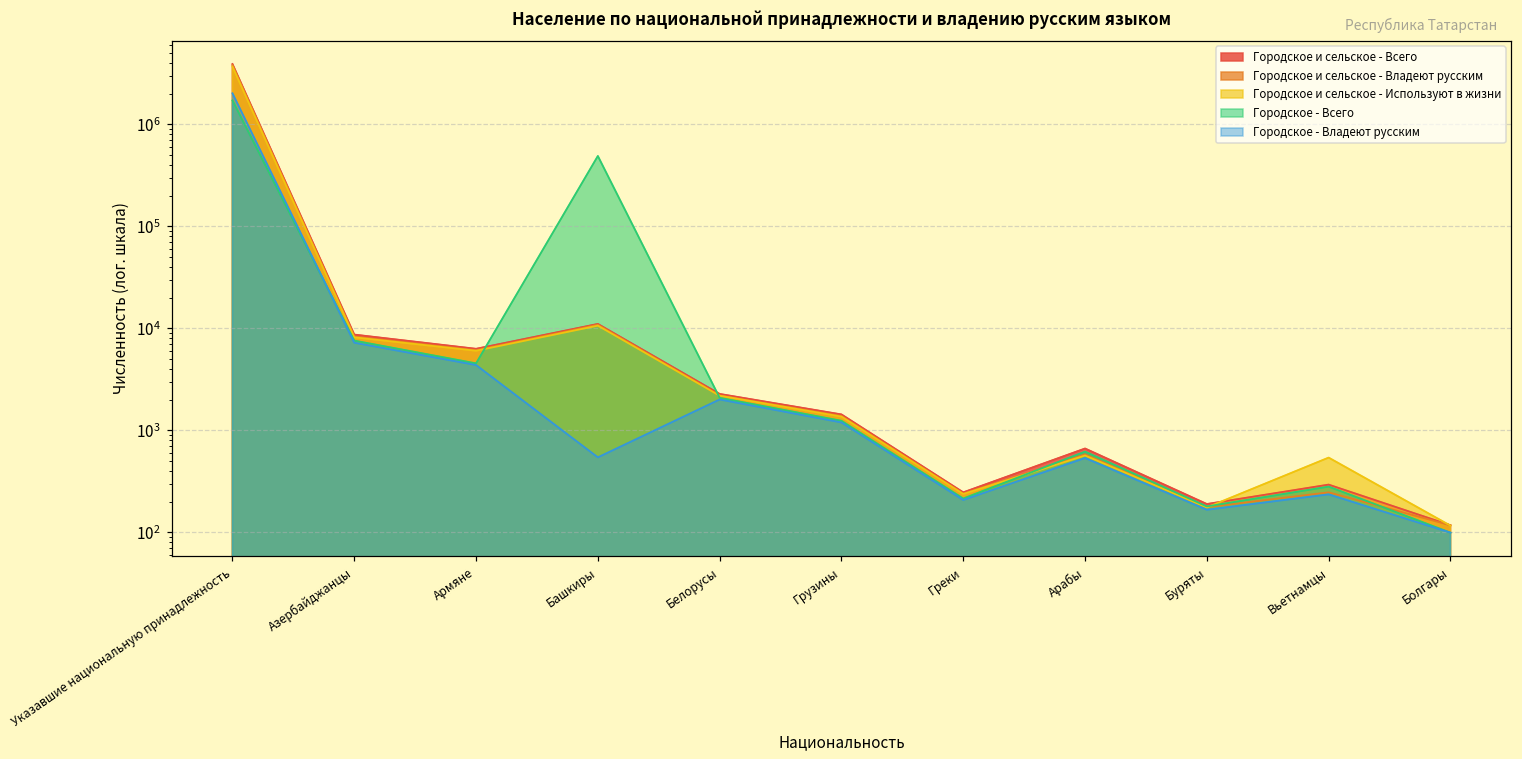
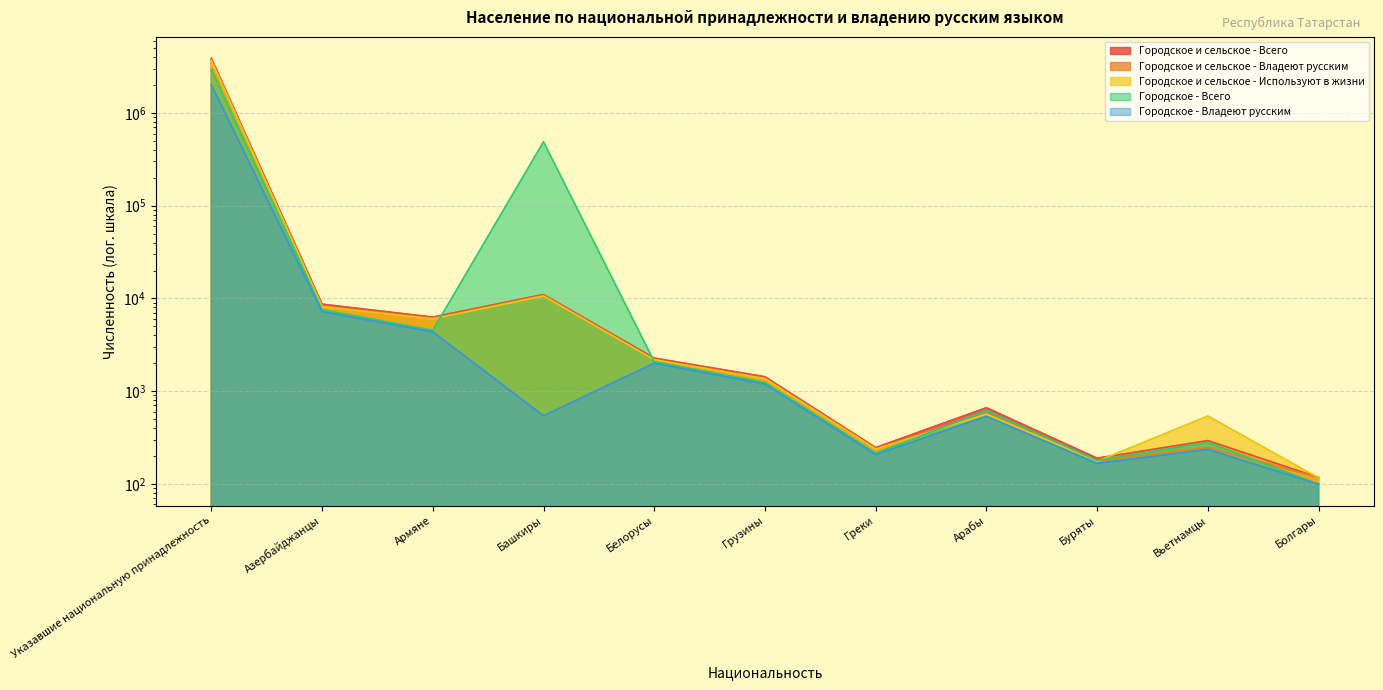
  {
    "Городское и сельское - Используют в жизни": {
      "Вьетнамцы": 500
    },
    "Городское - Всего": {
-     "Указавшие национальную принадлежность": 1700000,
+     "Указавшие национальную принадлежность": 3000000,
      "Башкиры": 500000,
      "Арабы": 600
    },
    "Городское - Владеют русским": {
      "Указавшие национальную принадлежность": 2000000,
      "Башкиры": 500
    }
  }
